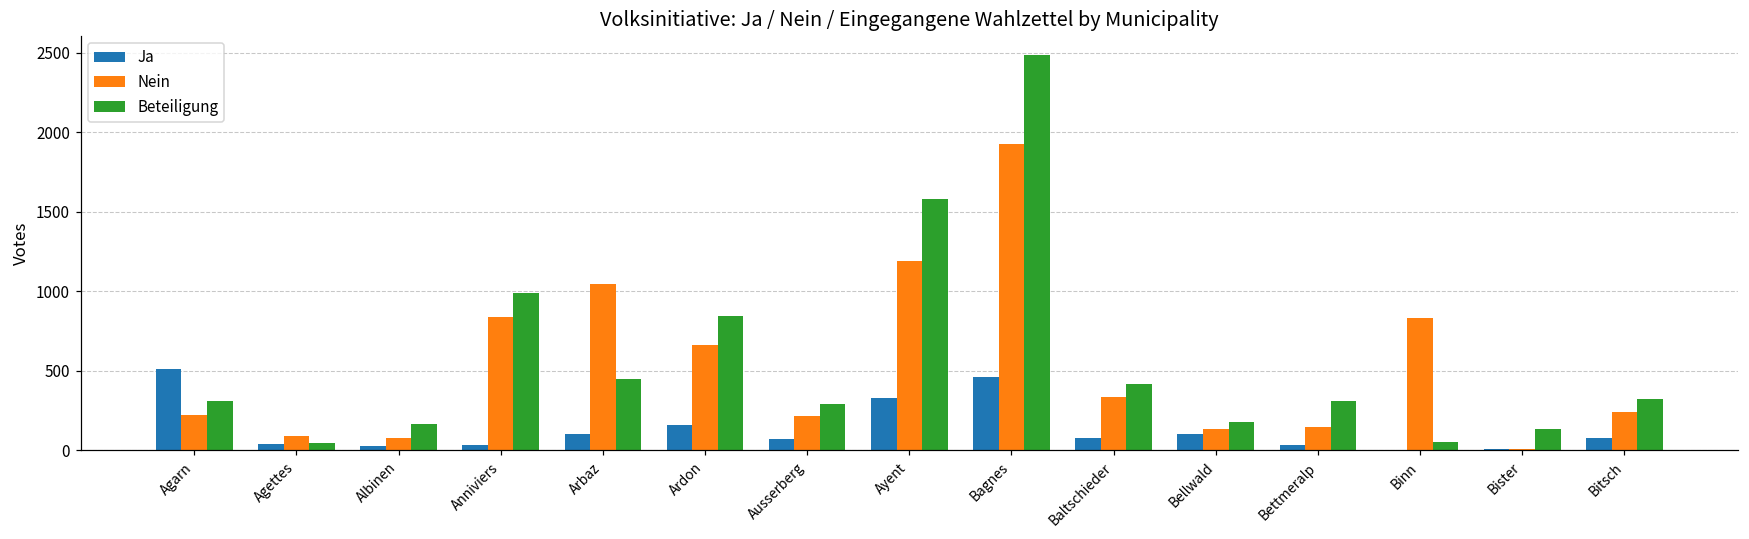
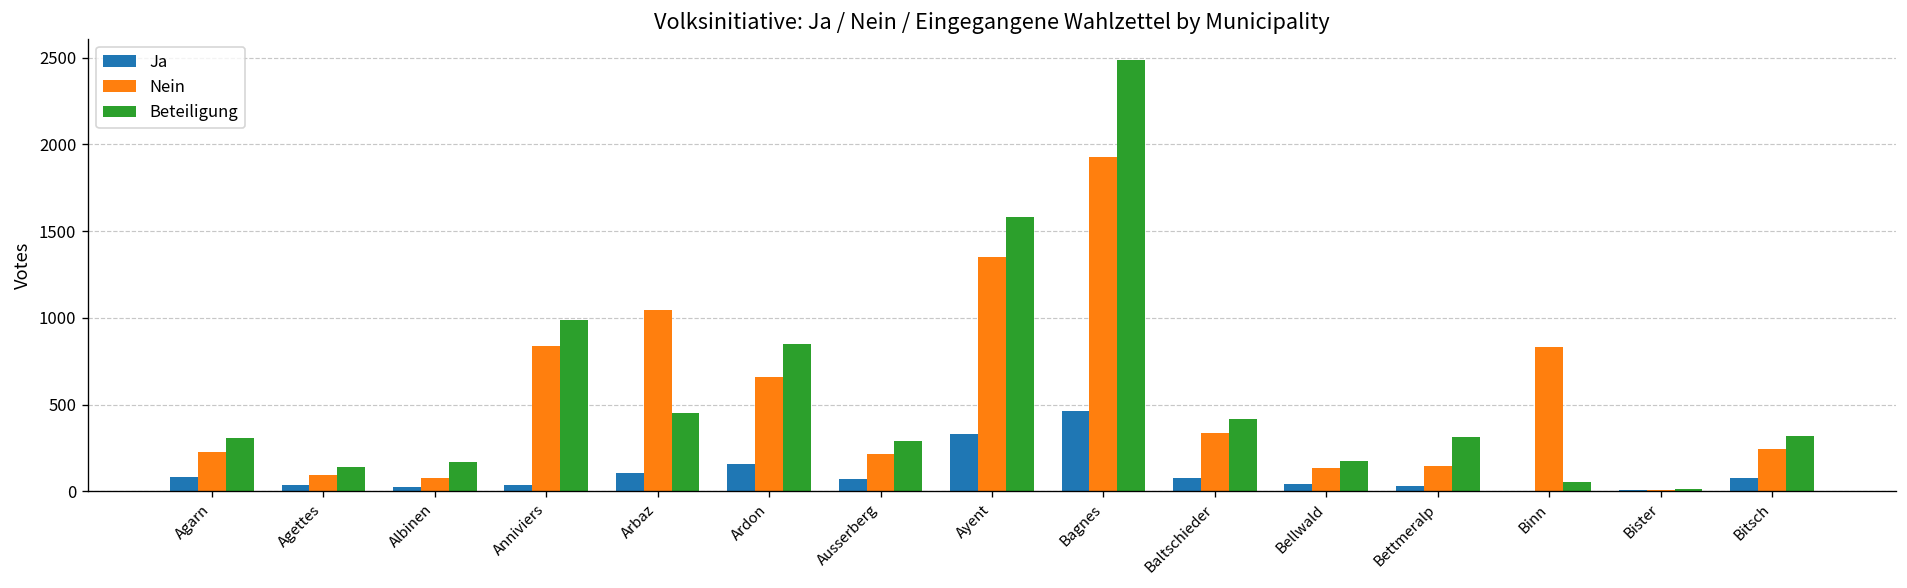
  {
    "Ja": {
-     "Agarn": 510,
+     "Agarn": 80,
      "Agettes": 40,
      "Albinen": 30,
      "Anniviers": 30,
      "Arbaz": 100,
      "Ardon": 160,
      "Ausserberg": 70,
      "Ayent": 330,
      "Bagnes": 460,
      "Baltschieder": 80,
-     "Bellwald": 100,
+     "Bellwald": 40,
      "Bettmeralp": 30,
      "Bitsch": 80
    },
    "Nein": {
      "Agarn": 220,
      "Agettes": 90,
      "Albinen": 80,
      "Anniviers": 840,
      "Arbaz": 1040,
      "Ardon": 660,
      "Ausserberg": 220,
-     "Ayent": 1190,
+     "Ayent": 1350,
      "Bagnes": 1930,
      "Baltschieder": 340,
      "Bellwald": 140,
      "Bettmeralp": 150,
      "Binn": 830,
      "Bitsch": 240
    },
    "Beteiligung": {
      "Agarn": 310,
-     "Agettes": 50,
+     "Agettes": 140,
      "Albinen": 170,
      "Anniviers": 990,
      "Arbaz": 450,
      "Ardon": 850,
      "Ausserberg": 290,
      "Ayent": 1580,
      "Bagnes": 2480,
      "Baltschieder": 420,
      "Bellwald": 180,
      "Bettmeralp": 310,
      "Binn": 50,
-     "Bister": 130,
+     "Bister": 20,
      "Bitsch": 320
    }
  }
